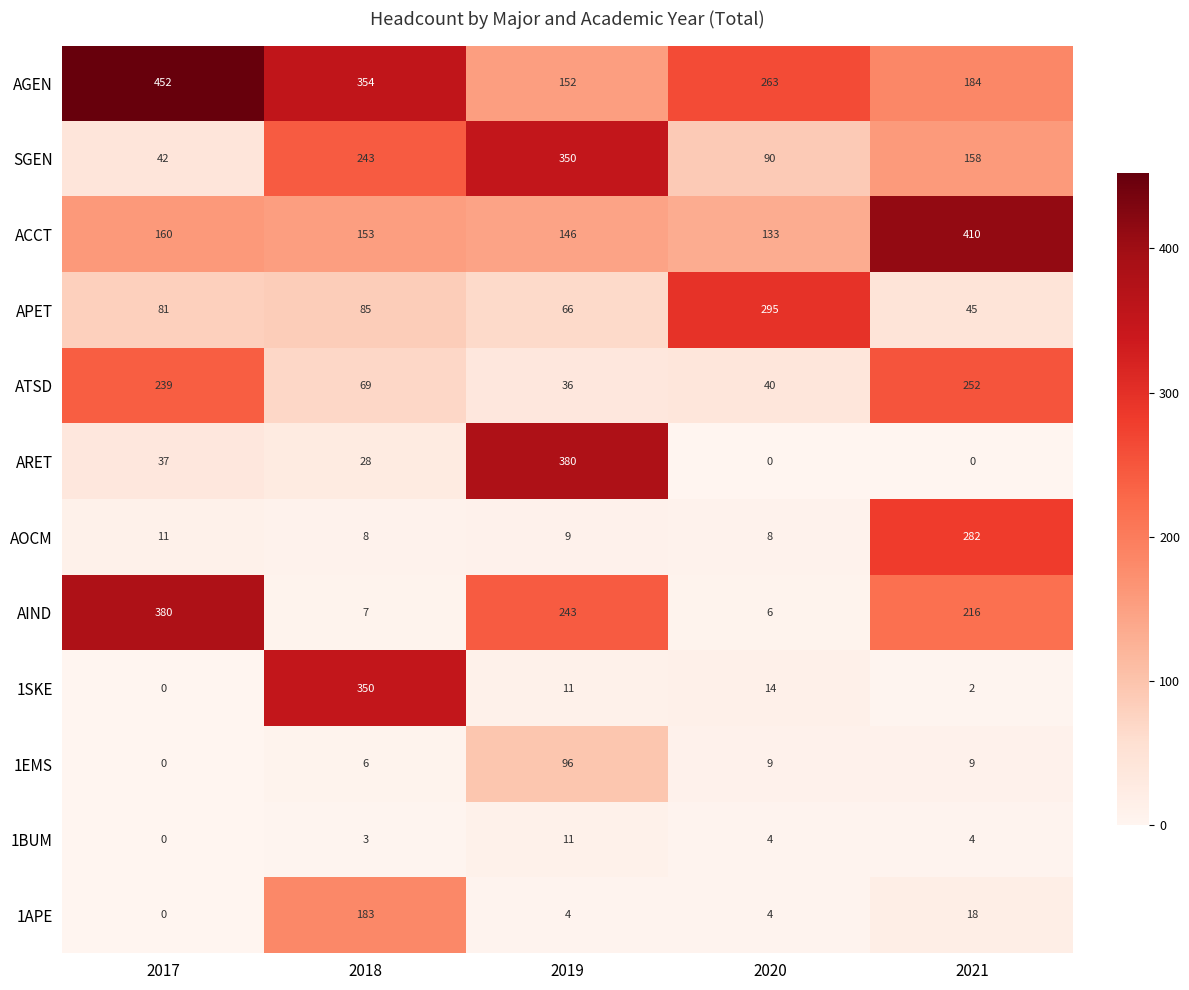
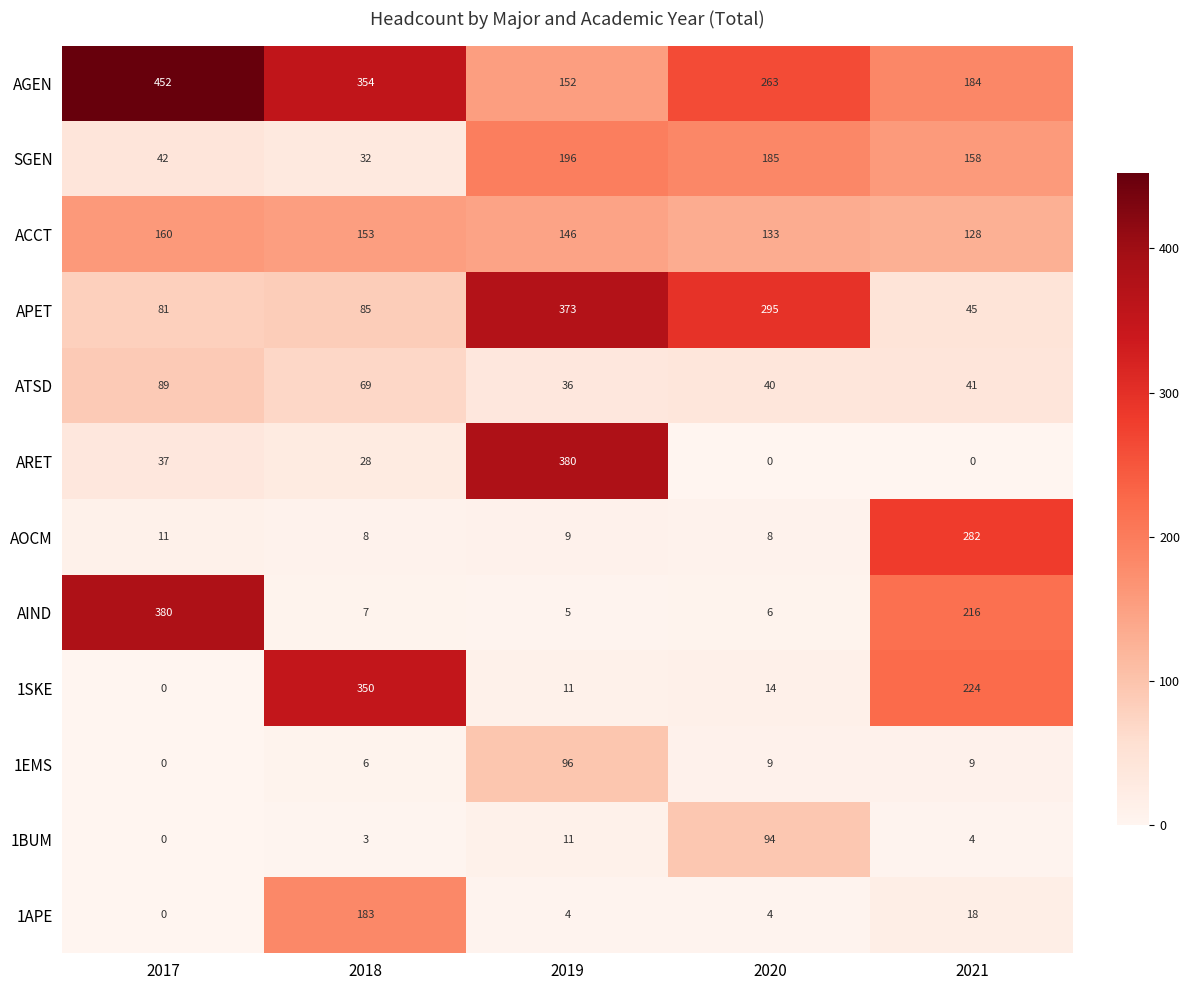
  {
    "AGEN": {
      "2017": 452,
      "2018": 354,
      "2019": 152,
      "2020": 263,
      "2021": 184
    },
    "SGEN": {
      "2017": 42,
-     "2018": 243,
-     "2019": 350,
-     "2020": 90,
+     "2018": 32,
+     "2019": 196,
+     "2020": 185,
      "2021": 158
    },
    "ACCT": {
      "2017": 160,
      "2018": 153,
      "2019": 146,
      "2020": 133,
-     "2021": 410
+     "2021": 128
    },
    "APET": {
      "2017": 81,
      "2018": 85,
-     "2019": 66,
+     "2019": 373,
      "2020": 295,
      "2021": 45
    },
    "ATSD": {
-     "2017": 239,
+     "2017": 89,
      "2018": 69,
      "2019": 36,
      "2020": 40,
-     "2021": 252
+     "2021": 41
    },
    "ARET": {
      "2017": 37,
      "2018": 28,
      "2019": 380,
      "2020": 0,
      "2021": 0
    },
    "AOCM": {
      "2017": 11,
      "2018": 8,
      "2019": 9,
      "2020": 8,
      "2021": 282
    },
    "AIND": {
      "2017": 380,
      "2018": 7,
-     "2019": 243,
+     "2019": 5,
      "2020": 6,
      "2021": 216
    },
    "1SKE": {
      "2017": 0,
      "2018": 350,
      "2019": 11,
      "2020": 14,
-     "2021": 2
+     "2021": 224
    },
    "1EMS": {
      "2017": 0,
      "2018": 6,
      "2019": 96,
      "2020": 9,
      "2021": 9
    },
    "1BUM": {
      "2017": 0,
      "2018": 3,
      "2019": 11,
-     "2020": 4,
+     "2020": 94,
      "2021": 4
    },
    "1APE": {
      "2017": 0,
      "2018": 183,
      "2019": 4,
      "2020": 4,
      "2021": 18
    }
  }
